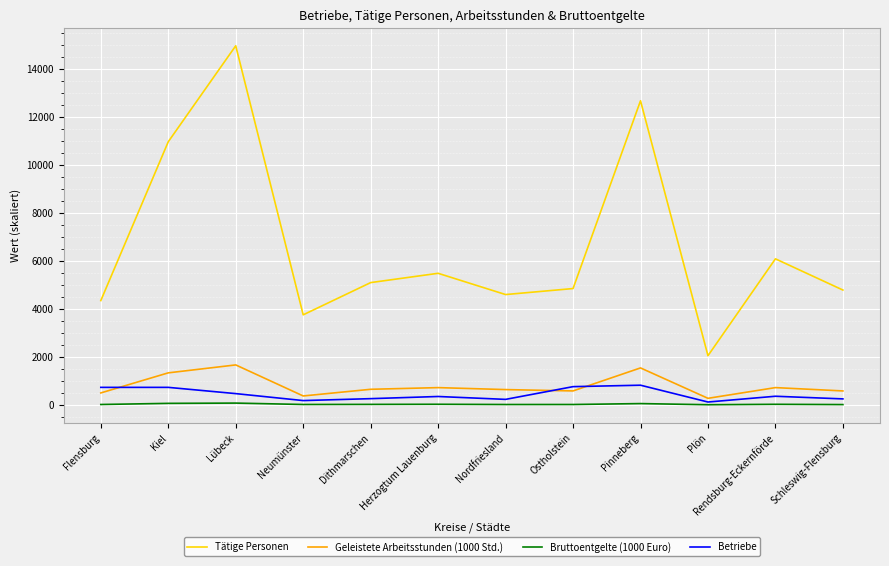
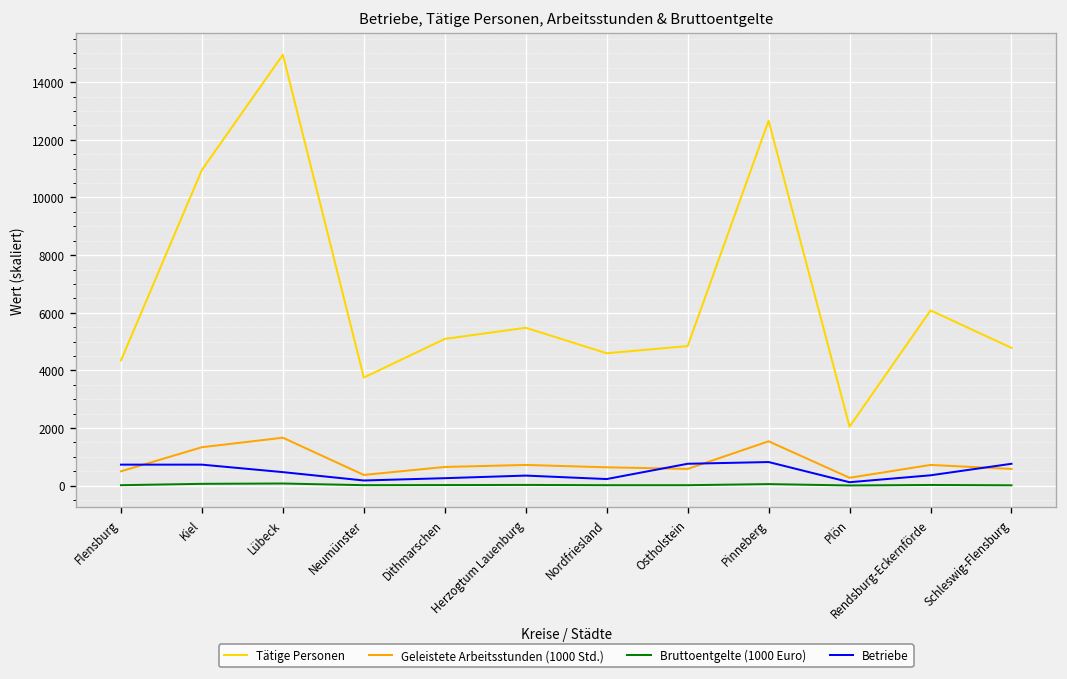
  {
    "Bruttoentgelte (1000 Euro)": {
      "Flensburg": 0,
      "Kiel": 100,
      "Lübeck": 100,
      "Neumünster": 0,
      "Dithmarschen": 0,
      "Herzogtum Lauenburg": 0,
      "Nordfriesland": 0,
      "Ostholstein": 0,
      "Pinneberg": 100,
      "Plön": 0,
      "Rendsburg-Eckernförde": 0,
      "Schleswig-Flensburg": 0
    },
    "Betriebe": {
      "Flensburg": 700,
      "Kiel": 700,
      "Lübeck": 500,
      "Neumünster": 200,
      "Dithmarschen": 300,
      "Herzogtum Lauenburg": 400,
      "Nordfriesland": 200,
      "Ostholstein": 800,
      "Pinneberg": 800,
      "Plön": 100,
      "Rendsburg-Eckernförde": 400,
-     "Schleswig-Flensburg": 300
+     "Schleswig-Flensburg": 800
    }
  }
